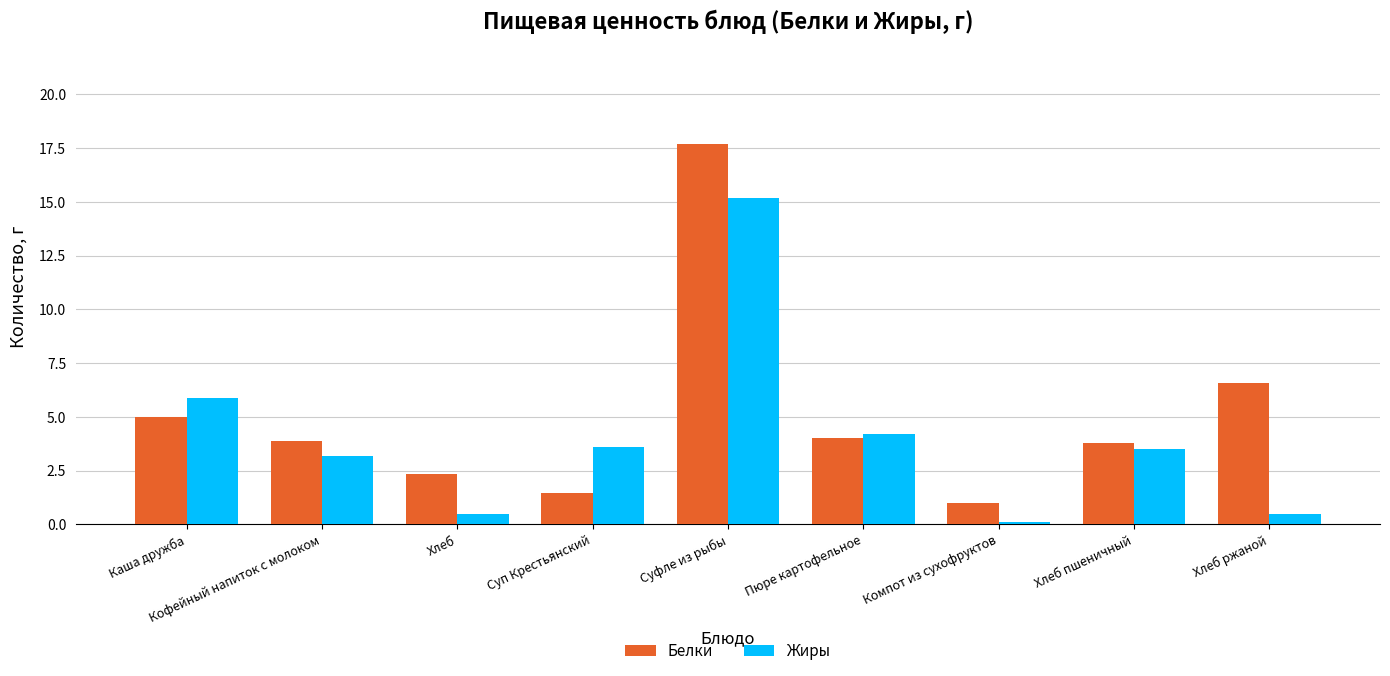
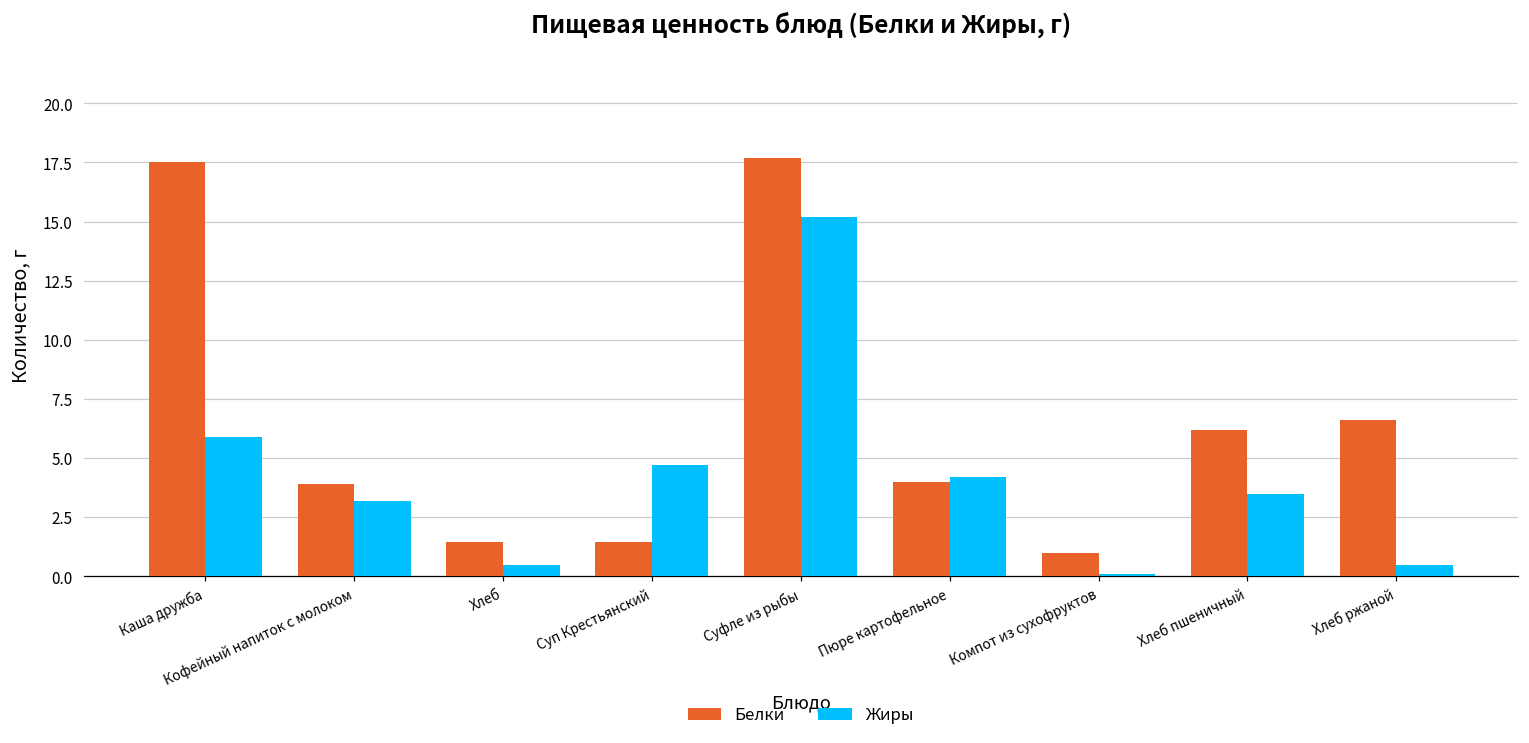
  {
    "Белки": {
-     "Каша дружба": 5.0,
+     "Каша дружба": 17.5,
      "Кофейный напиток с молоком": 3.9,
-     "Хлеб": 2.3,
+     "Хлеб": 1.4,
      "Суп Крестьянский": 1.5,
      "Суфле из рыбы": 17.7,
      "Пюре картофельное": 4.0,
      "Компот из сухофруктов": 1.0,
-     "Хлеб пшеничный": 3.8,
+     "Хлеб пшеничный": 6.2,
      "Хлеб ржаной": 6.6
    },
    "Жиры": {
      "Каша дружба": 5.9,
      "Кофейный напиток с молоком": 3.2,
      "Хлеб": 0.5,
-     "Суп Крестьянский": 3.6,
+     "Суп Крестьянский": 4.7,
      "Суфле из рыбы": 15.2,
      "Пюре картофельное": 4.2,
      "Хлеб пшеничный": 3.5,
      "Хлеб ржаной": 0.5
    }
  }
